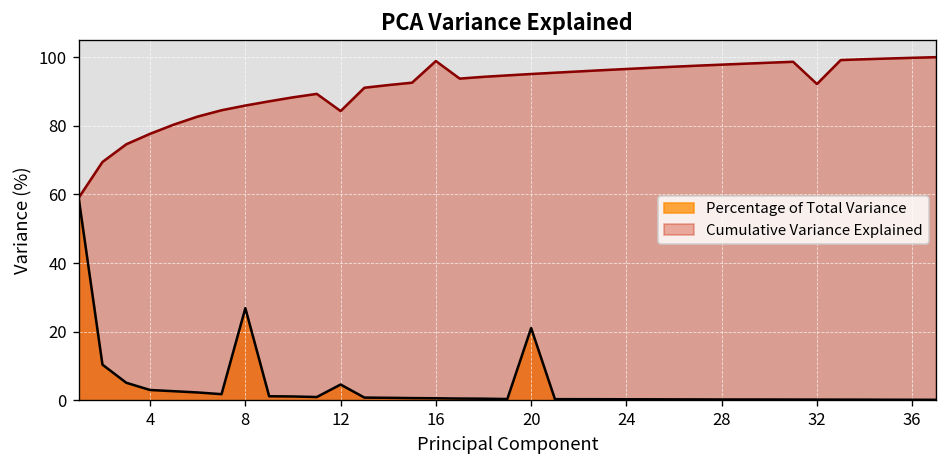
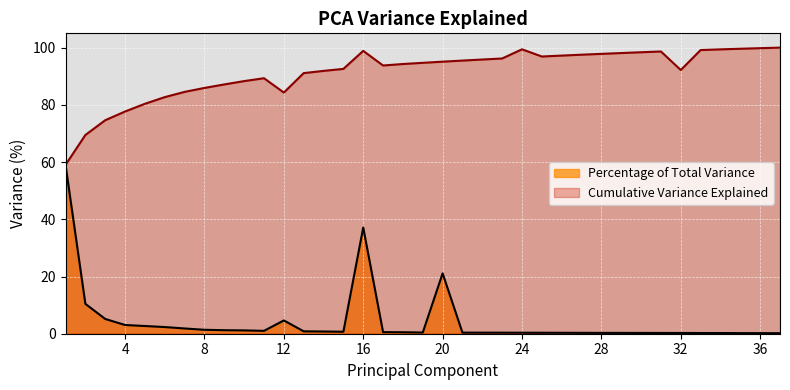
  {
    "Percentage of Total Variance": {
      "4": 3,
-     "8": 27,
+     "8": 1,
      "12": 5,
-     "16": 1,
+     "16": 37,
      "20": 21,
      "24": 0,
      "28": 0,
      "32": 0,
      "36": 0
    },
    "Cumulative Variance Explained": {
      "4": 78,
      "8": 86,
      "12": 84,
      "16": 99,
      "20": 95,
-     "24": 97,
+     "24": 99,
      "28": 98,
      "32": 92,
      "36": 100
    }
  }
